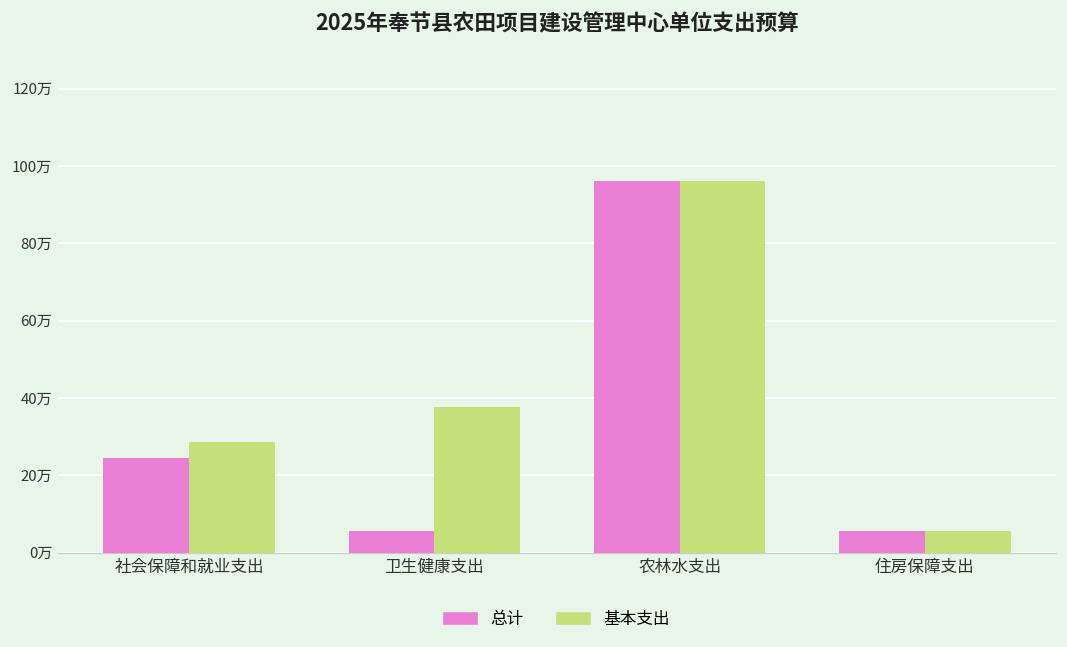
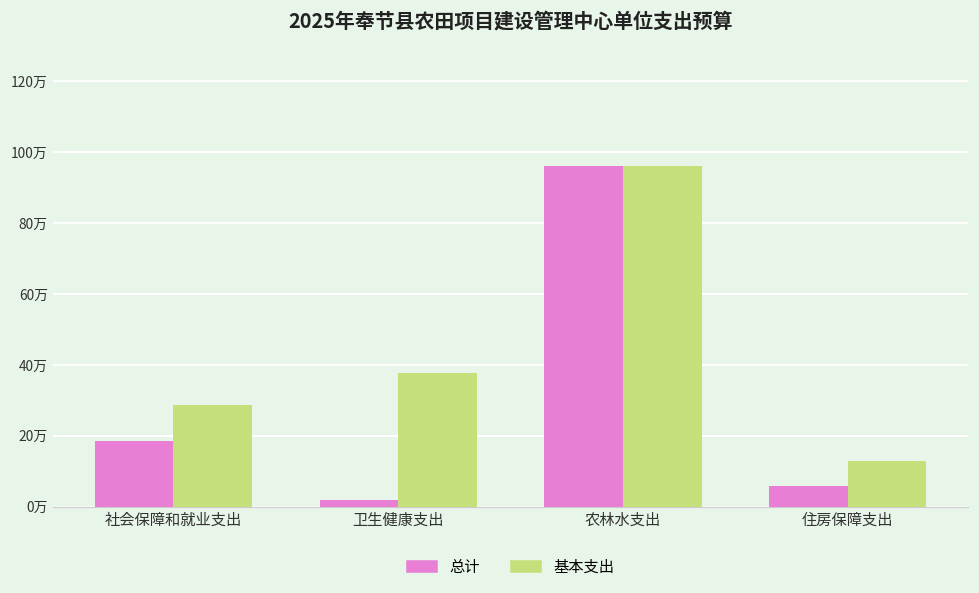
  {
    "总计": {
-     "社会保障和就业支出": "25万",
-     "卫生健康支出": "6万",
+     "社会保障和就业支出": "19万",
+     "卫生健康支出": "2万",
      "农林水支出": "96万",
      "住房保障支出": "6万"
    },
    "基本支出": {
      "社会保障和就业支出": "29万",
      "卫生健康支出": "38万",
      "农林水支出": "96万",
-     "住房保障支出": "6万"
+     "住房保障支出": "13万"
    }
  }
